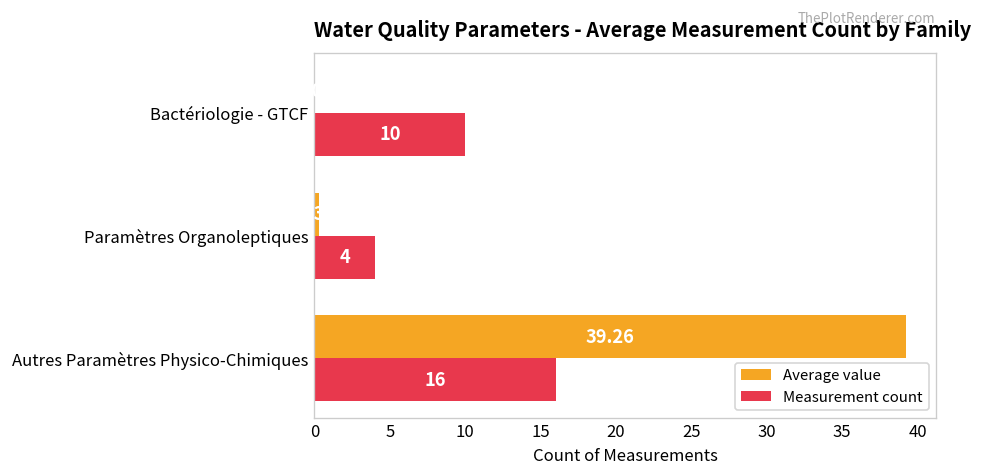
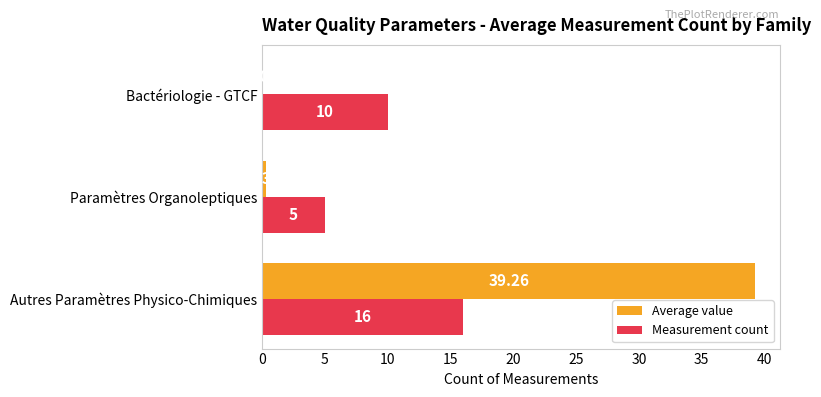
  {
    "Average value": {
      "Autres Paramètres Physico-Chimiques": 39.26
    },
    "Measurement count": {
      "Bactériologie - GTCF": 10,
-     "Paramètres Organoleptiques": 4,
+     "Paramètres Organoleptiques": 5,
      "Autres Paramètres Physico-Chimiques": 16
    }
  }
